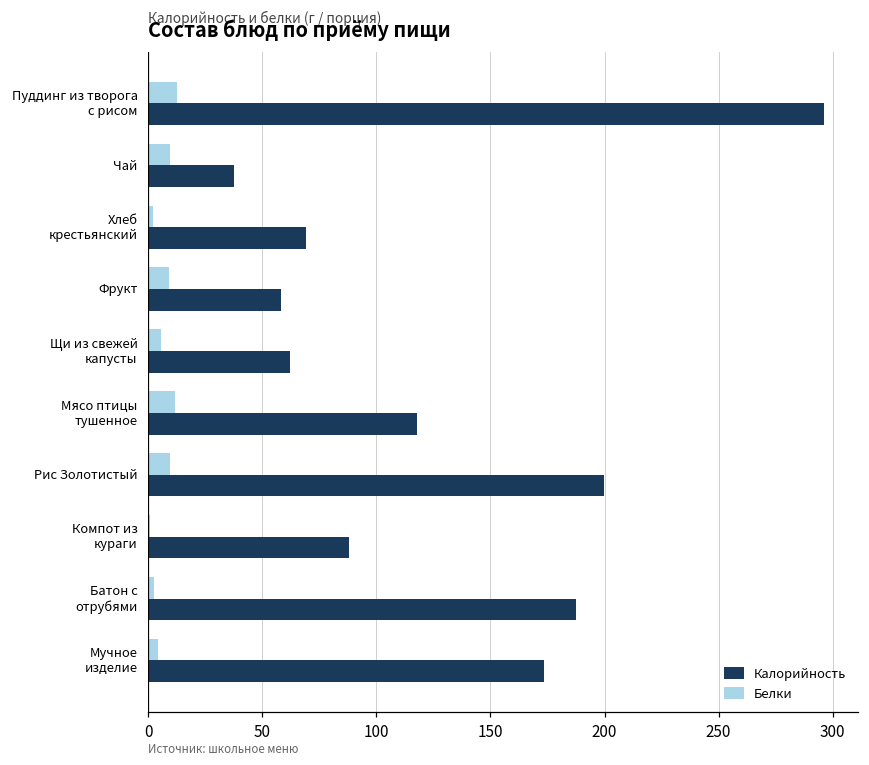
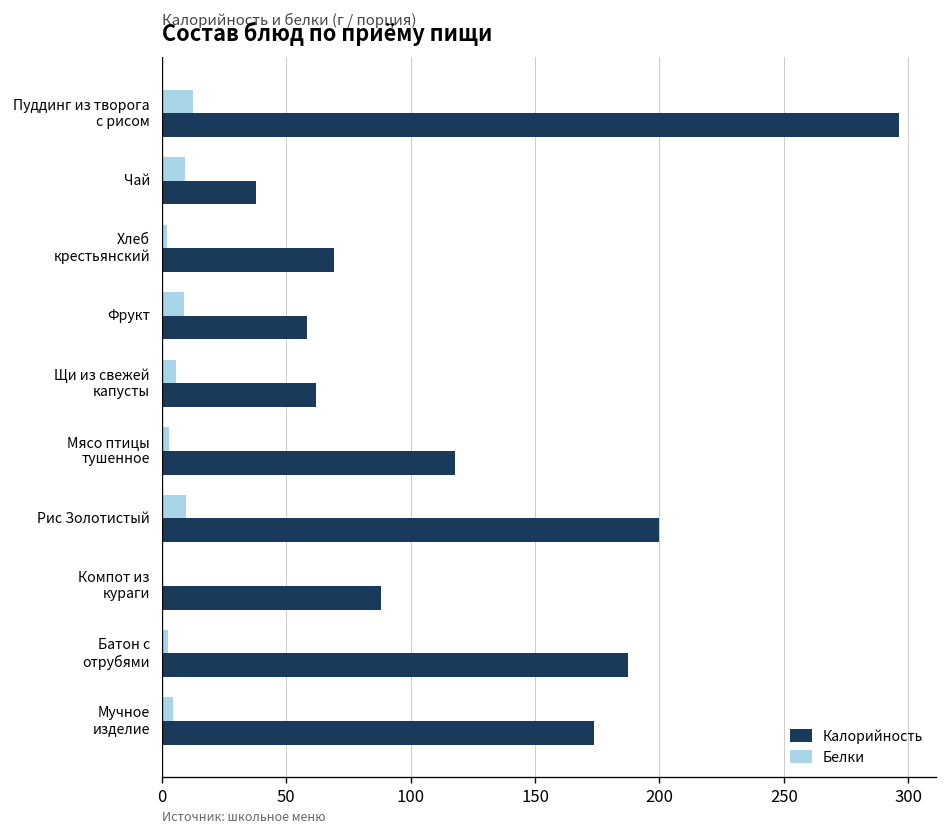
  {
    "Калорийность": {
      "Пуддинг из творога с рисом": 296,
      "Чай": 38,
      "Хлеб крестьянский": 69,
      "Фрукт": 58,
      "Щи из свежей капусты": 62,
      "Мясо птицы тушенное": 118,
      "Рис Золотистый": 200,
      "Компот из кураги": 88,
      "Батон с отрубями": 187,
      "Мучное изделие": 174
    },
    "Белки": {
      "Пуддинг из творога с рисом": 13,
      "Чай": 9,
      "Хлеб крестьянский": 2,
      "Фрукт": 9,
      "Щи из свежей капусты": 6,
-     "Мясо птицы тушенное": 12,
+     "Мясо птицы тушенное": 3,
      "Рис Золотистый": 10,
      "Батон с отрубями": 3,
      "Мучное изделие": 4
    }
  }
